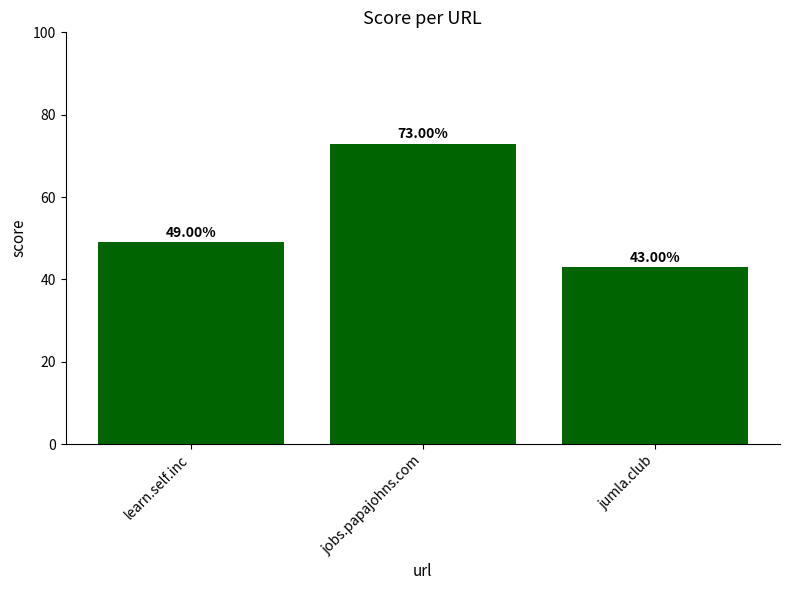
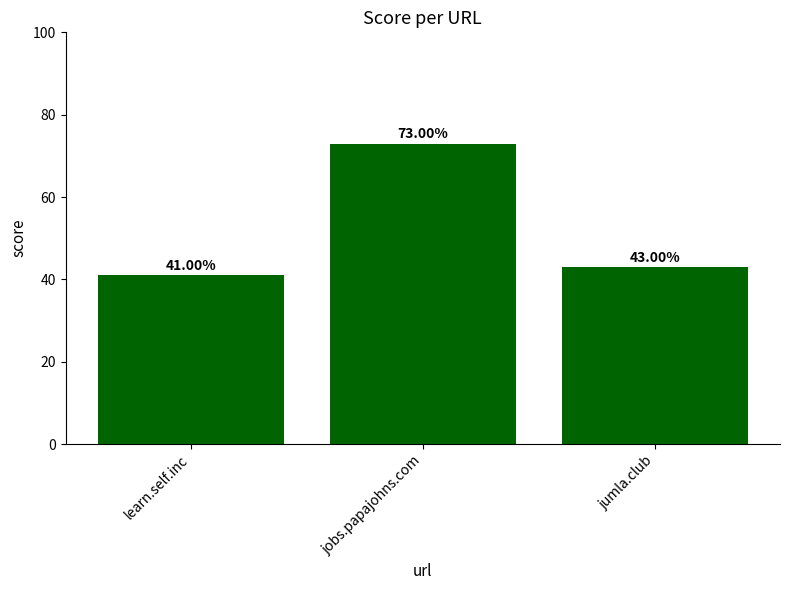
  {
-   "learn.self.inc": "49.00%",
+   "learn.self.inc": "41.00%",
    "jobs.papajohns.com": "73.00%",
    "jumla.club": "43.00%"
  }
